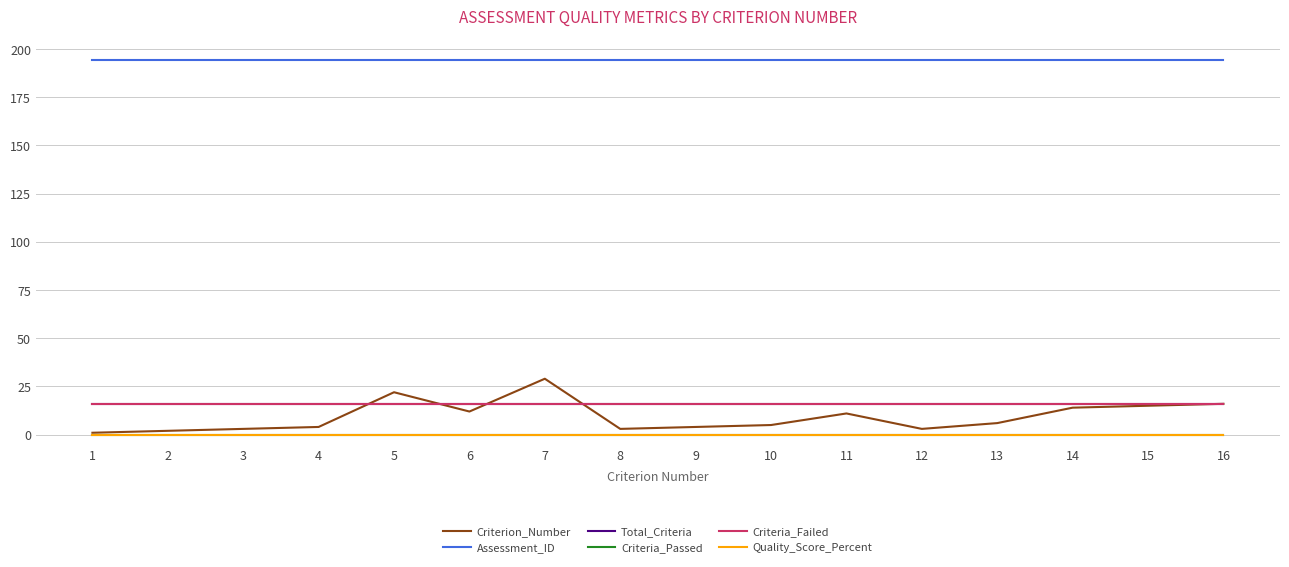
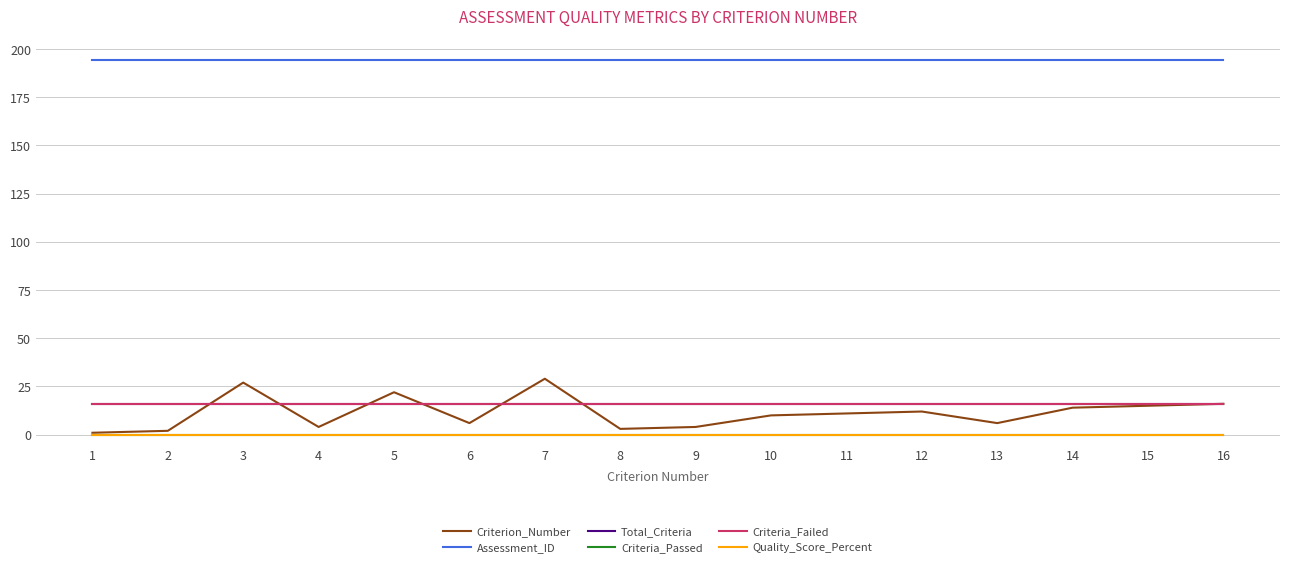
  {
    "Criterion_Number": {
      "2": 2,
-     "3": 3,
+     "3": 27,
      "4": 4,
      "5": 22,
-     "6": 12,
+     "6": 6,
      "7": 29,
      "8": 3,
      "9": 4,
-     "10": 5,
+     "10": 10,
      "11": 11,
-     "12": 3,
+     "12": 12,
      "13": 6,
      "14": 14
    },
    "Assessment_ID": {
      "1": 194,
      "2": 194,
      "3": 194,
      "4": 194,
      "5": 194,
      "6": 194,
      "7": 194,
      "8": 194,
      "9": 194,
      "10": 194,
      "11": 194,
      "12": 194,
      "13": 194,
      "14": 194,
      "15": 194,
      "16": 194
    },
    "Criteria_Failed": {
      "1": 16,
      "2": 16,
      "3": 16,
      "4": 16,
      "5": 16,
      "6": 16,
      "7": 16,
      "8": 16,
      "9": 16,
      "10": 16,
      "11": 16,
      "12": 16,
      "13": 16,
      "14": 16
    },
    "Quality_Score_Percent": {
      "2": 0,
      "3": 0,
      "4": 0,
      "5": 0,
      "6": 0,
      "7": 0,
      "8": 0,
      "9": 0,
      "10": 0,
      "11": 0,
      "12": 0,
      "13": 0,
      "14": 0,
      "15": 0,
      "16": 0
    }
  }
